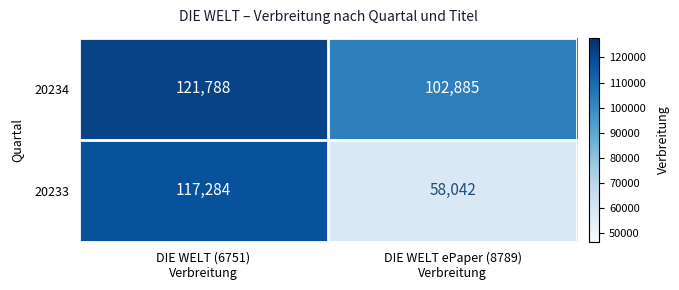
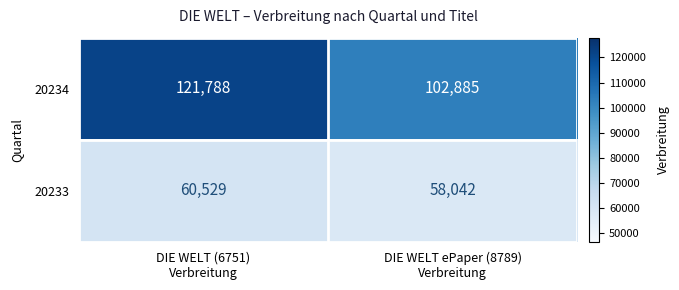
  {
    "20234": {
      "DIE WELT (6751) Verbreitung": "121,788",
      "DIE WELT ePaper (8789) Verbreitung": "102,885"
    },
    "20233": {
-     "DIE WELT (6751) Verbreitung": "117,284",
+     "DIE WELT (6751) Verbreitung": "60,529",
      "DIE WELT ePaper (8789) Verbreitung": "58,042"
    }
  }
